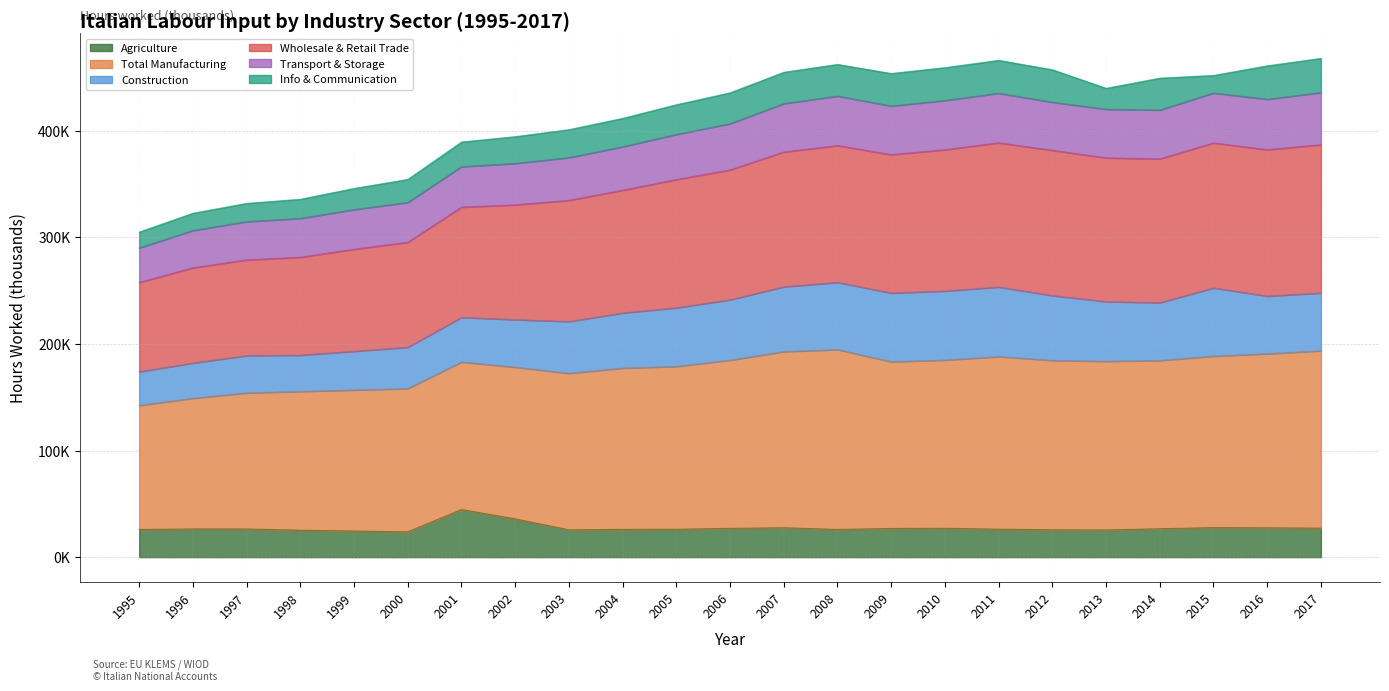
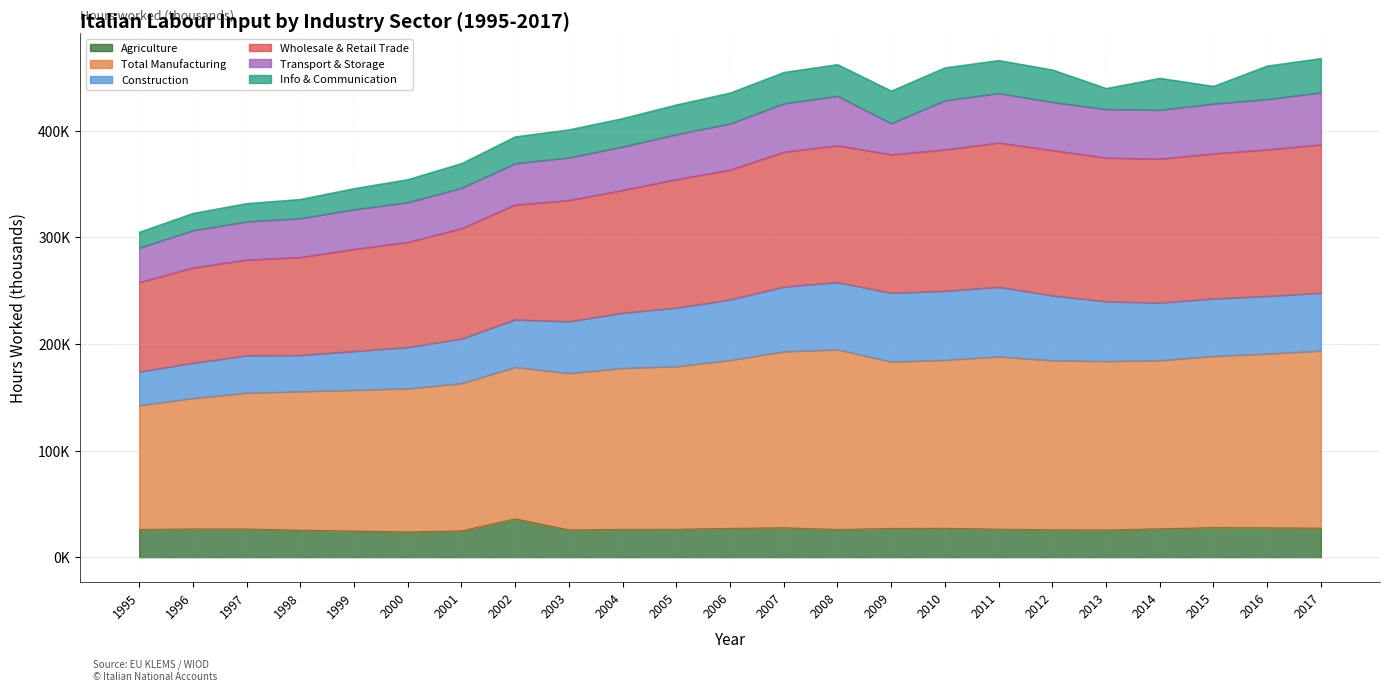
  {
    "Agriculture": {
      "1995": 26000,
      "1996": 26000,
      "1997": 26000,
      "1998": 25000,
      "1999": 25000,
      "2000": 24000,
-     "2001": 45000,
+     "2001": 25000,
      "2002": 36000,
      "2003": 26000,
      "2004": 26000,
      "2005": 26000,
      "2006": 27000,
      "2007": 28000,
      "2008": 26000,
      "2009": 27000,
      "2010": 27000,
      "2011": 26000,
      "2012": 26000,
      "2013": 26000,
      "2014": 27000,
      "2015": 28000,
      "2016": 28000,
      "2017": 27000
    },
    "Construction": {
      "1995": 32000,
      "1996": 33000,
      "1997": 35000,
      "1998": 34000,
      "1999": 36000,
      "2000": 39000,
      "2001": 42000,
      "2002": 45000,
      "2003": 49000,
      "2004": 52000,
      "2005": 55000,
      "2006": 57000,
      "2007": 61000,
      "2008": 63000,
      "2009": 64000,
      "2010": 65000,
      "2011": 65000,
      "2012": 61000,
      "2013": 56000,
      "2014": 54000,
-     "2015": 64000,
+     "2015": 54000,
      "2016": 54000,
      "2017": 54000
    },
    "Transport & Storage": {
      "1995": 32000,
      "1996": 35000,
      "1997": 36000,
      "1998": 36000,
      "1999": 37000,
      "2000": 37000,
      "2001": 38000,
      "2002": 39000,
      "2003": 40000,
      "2004": 41000,
      "2005": 42000,
      "2006": 43000,
      "2007": 45000,
      "2008": 46000,
-     "2009": 46000,
+     "2009": 29000,
      "2010": 46000,
      "2011": 46000,
      "2012": 45000,
      "2013": 46000,
      "2014": 46000,
      "2015": 47000,
      "2016": 47000,
      "2017": 49000
    },
    "Info & Communication": {
      "1995": 15000,
      "1996": 16000,
      "1997": 17000,
      "1998": 18000,
      "1999": 20000,
      "2000": 22000,
      "2001": 23000,
      "2002": 25000,
      "2003": 26000,
      "2004": 27000,
      "2005": 28000,
      "2006": 29000,
      "2007": 29000,
      "2008": 30000,
      "2009": 31000,
      "2010": 31000,
      "2011": 31000,
      "2012": 30000,
      "2013": 20000,
      "2014": 30000,
      "2015": 16000,
      "2016": 31000,
      "2017": 32000
    }
  }
